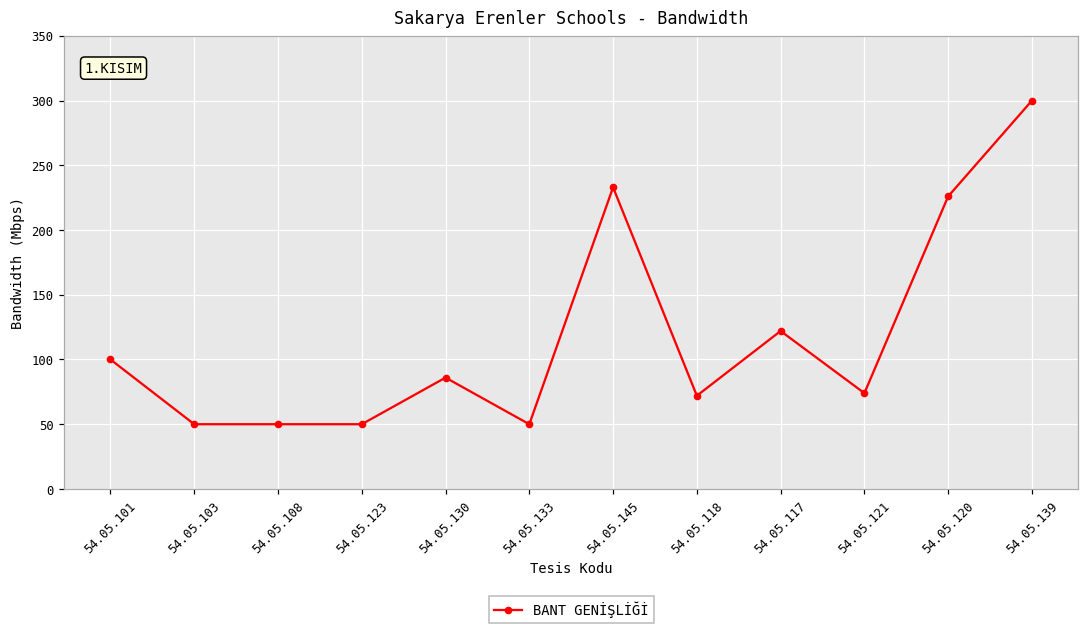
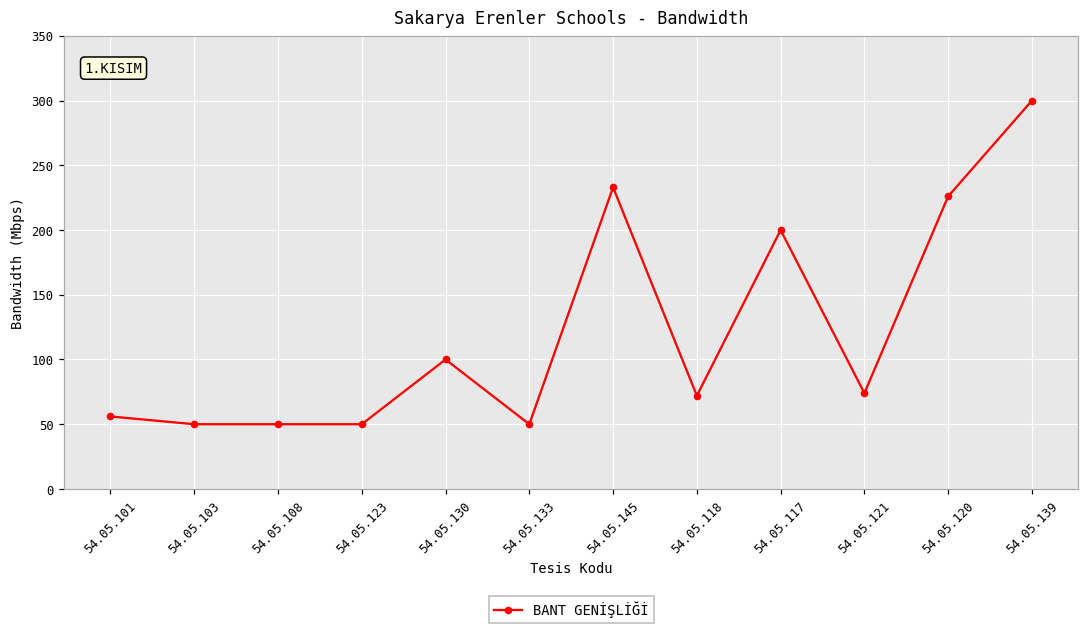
  {
-   "54.05.101": 100,
+   "54.05.101": 56,
    "54.05.103": 50,
    "54.05.108": 50,
    "54.05.123": 50,
-   "54.05.130": 86,
+   "54.05.130": 100,
    "54.05.133": 50,
    "54.05.145": 233,
    "54.05.118": 72,
-   "54.05.117": 122,
+   "54.05.117": 200,
    "54.05.121": 74,
    "54.05.120": 226,
    "54.05.139": 300
  }
